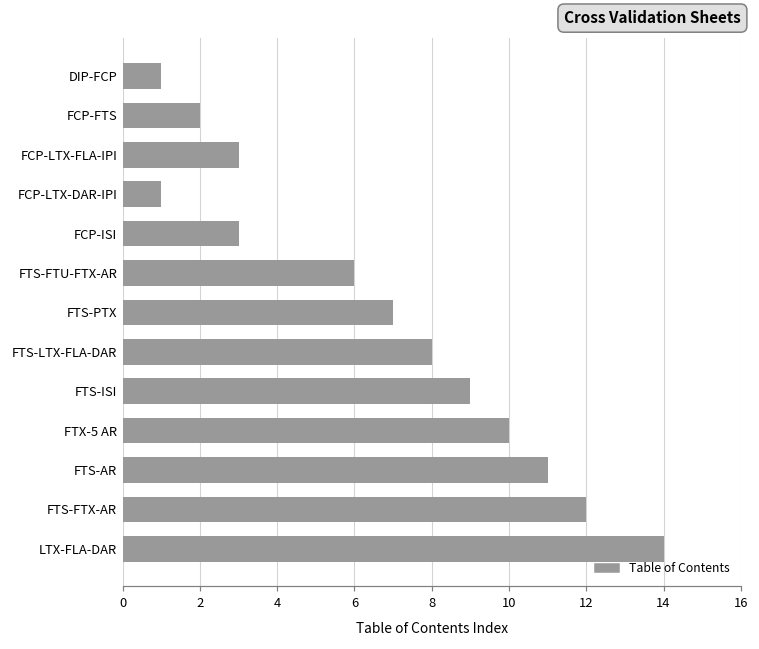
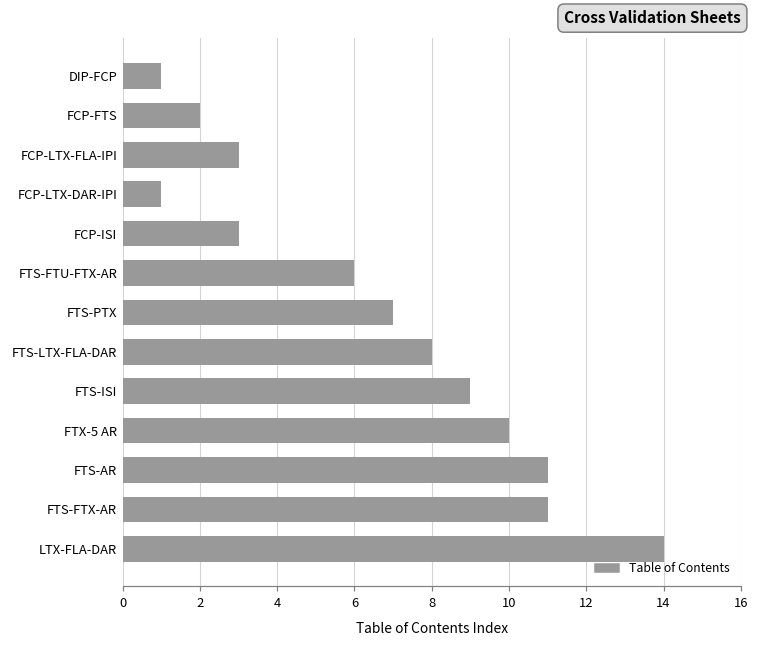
  {
    "DIP-FCP": 1,
    "FCP-FTS": 2,
    "FCP-LTX-FLA-IPI": 3,
    "FCP-LTX-DAR-IPI": 1,
    "FCP-ISI": 3,
    "FTS-FTU-FTX-AR": 6,
    "FTS-PTX": 7,
    "FTS-LTX-FLA-DAR": 8,
    "FTS-ISI": 9,
    "FTX-5 AR": 10,
    "FTS-AR": 11,
-   "FTS-FTX-AR": 12,
+   "FTS-FTX-AR": 11,
    "LTX-FLA-DAR": 14
  }
